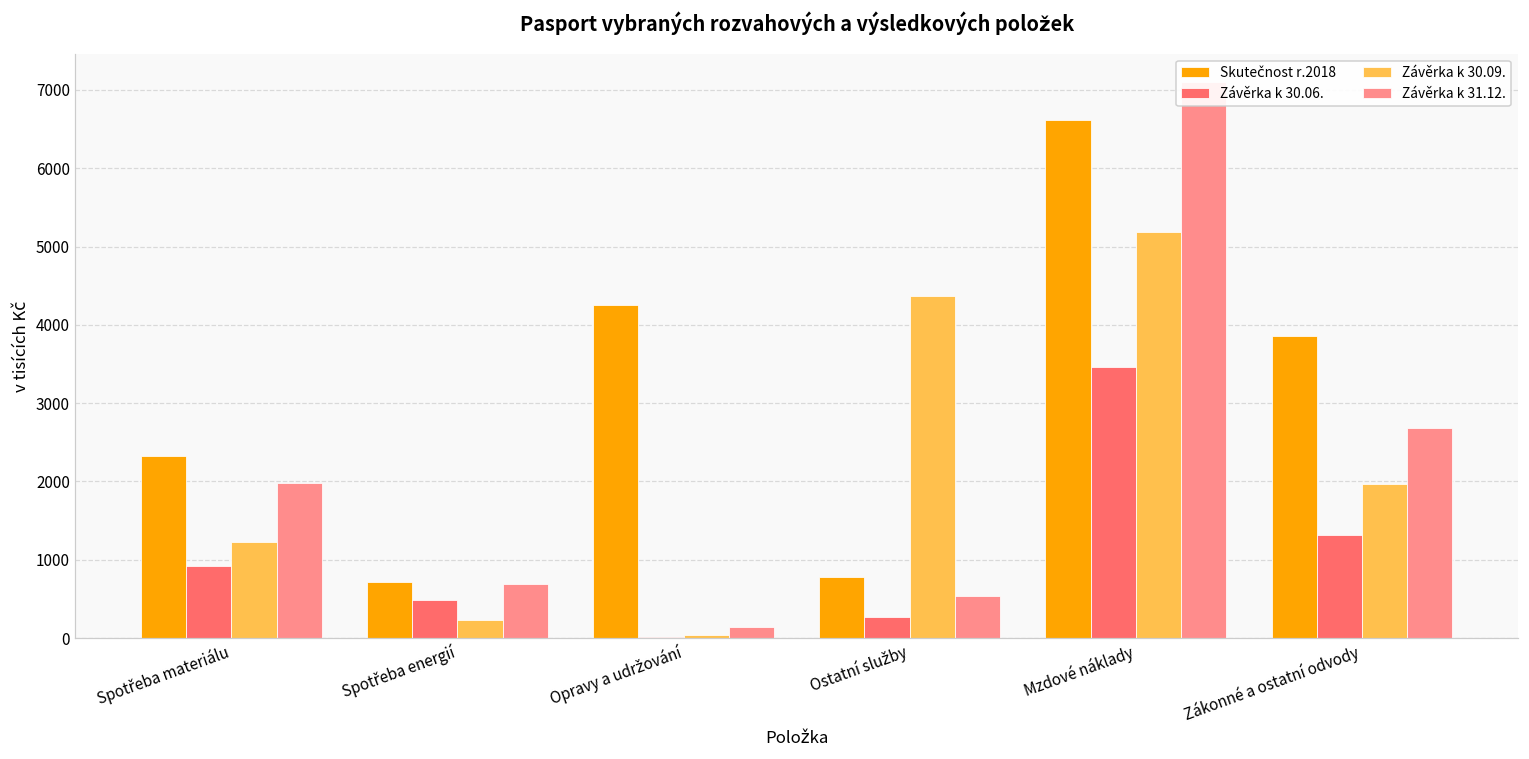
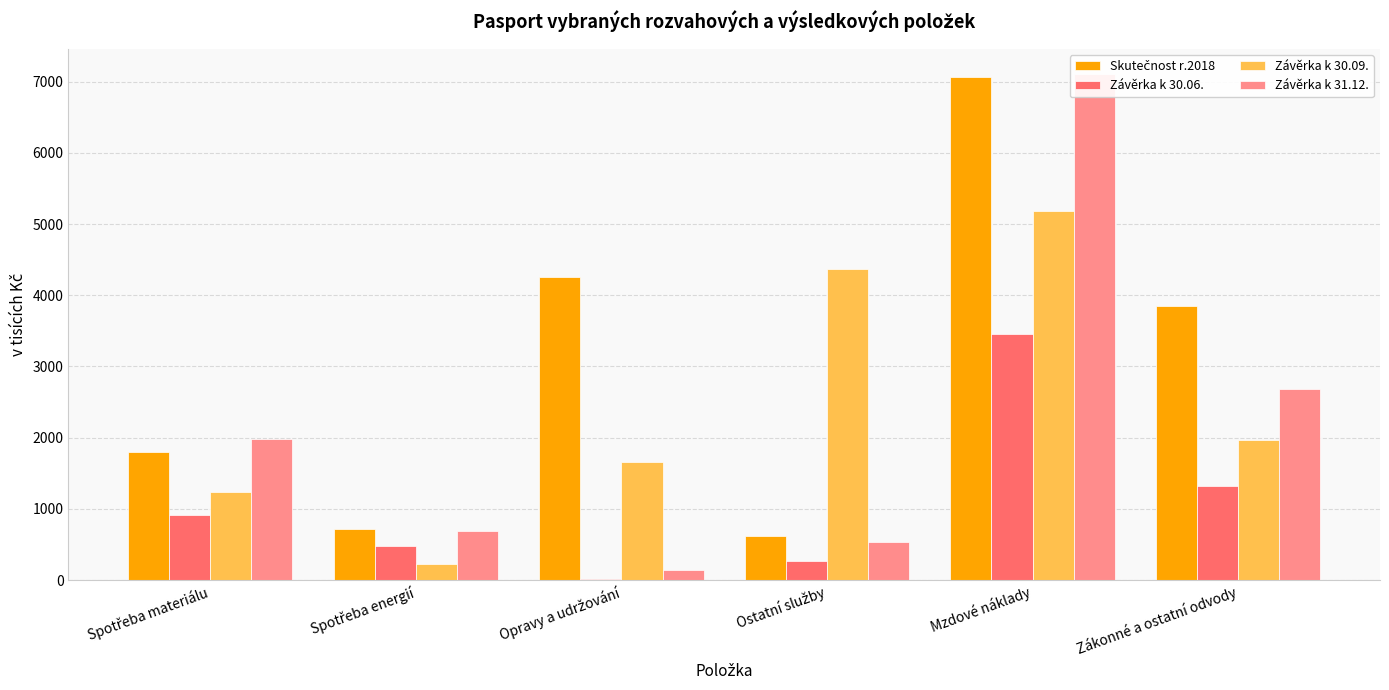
  {
    "Skutečnost r.2018": {
-     "Spotřeba materiálu": 2300,
+     "Spotřeba materiálu": 1800,
      "Spotřeba energií": 700,
      "Opravy a udržování": 4300,
-     "Ostatní služby": 800,
-     "Mzdové náklady": 6600,
+     "Ostatní služby": 600,
+     "Mzdové náklady": 7100,
      "Zákonné a ostatní odvody": 3900
    },
    "Závěrka k 30.09.": {
      "Spotřeba materiálu": 1200,
      "Spotřeba energií": 200,
-     "Opravy a udržování": 0,
+     "Opravy a udržování": 1700,
      "Ostatní služby": 4400,
      "Mzdové náklady": 5200,
      "Zákonné a ostatní odvody": 2000
    }
  }
